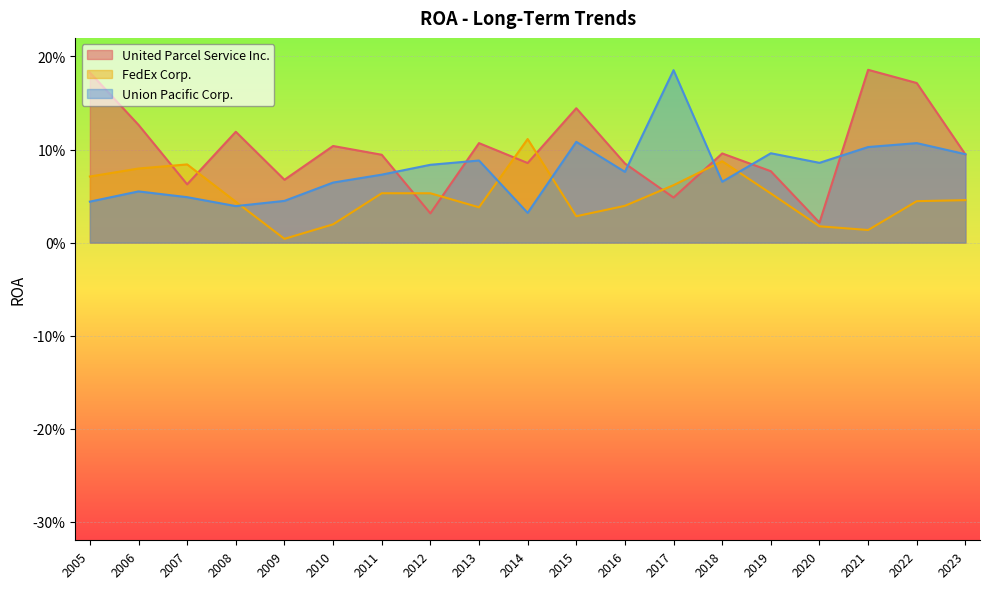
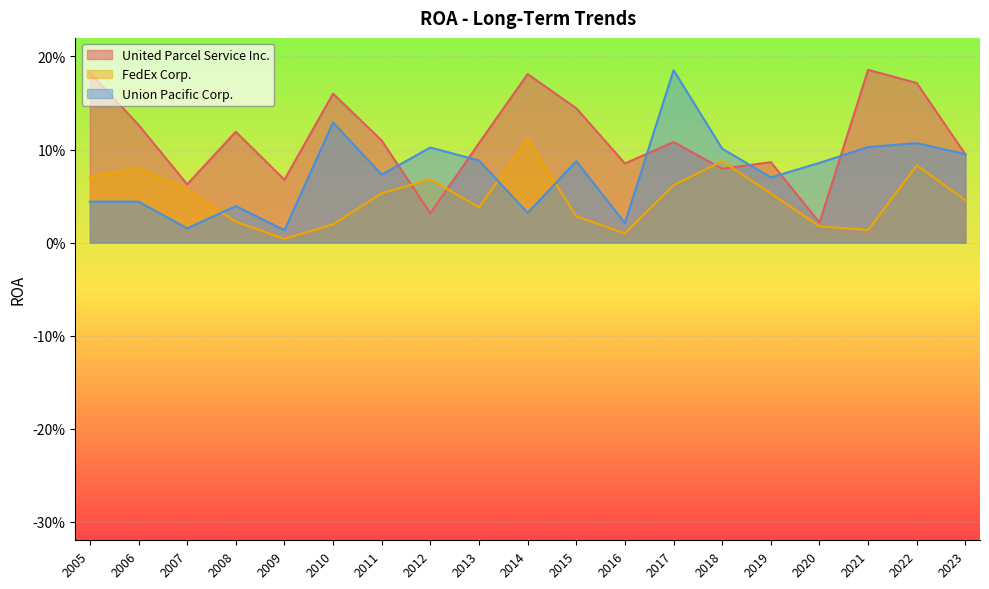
  {
    "United Parcel Service Inc.": {
      "2006": "13%",
      "2007": "6%",
      "2008": "12%",
      "2009": "7%",
-     "2010": "10%",
-     "2011": "9%",
+     "2010": "16%",
+     "2011": "11%",
      "2012": "3%",
      "2013": "11%",
-     "2014": "9%",
+     "2014": "18%",
      "2015": "14%",
      "2016": "9%",
-     "2017": "5%",
-     "2018": "10%",
-     "2019": "8%",
+     "2017": "11%",
+     "2018": "8%",
+     "2019": "9%",
      "2020": "2%",
      "2021": "19%",
      "2022": "17%"
    },
    "FedEx Corp.": {
      "2005": "7%",
      "2006": "8%",
-     "2007": "8%",
-     "2008": "4%",
+     "2007": "6%",
+     "2008": "2%",
      "2009": "0%",
      "2010": "2%",
      "2011": "5%",
-     "2012": "5%",
+     "2012": "7%",
      "2013": "4%",
      "2014": "11%",
      "2015": "3%",
-     "2016": "4%",
+     "2016": "1%",
      "2017": "6%",
      "2018": "9%",
      "2019": "5%",
      "2020": "2%",
      "2021": "1%",
-     "2022": "4%",
+     "2022": "8%",
      "2023": "5%"
    },
    "Union Pacific Corp.": {
      "2005": "4%",
-     "2006": "6%",
-     "2007": "5%",
+     "2006": "4%",
+     "2007": "2%",
      "2008": "4%",
-     "2009": "4%",
-     "2010": "6%",
+     "2009": "1%",
+     "2010": "13%",
      "2011": "7%",
-     "2012": "8%",
+     "2012": "10%",
      "2013": "9%",
      "2014": "3%",
-     "2015": "11%",
-     "2016": "8%",
+     "2015": "9%",
+     "2016": "2%",
      "2017": "19%",
-     "2018": "7%",
-     "2019": "10%",
+     "2018": "10%",
+     "2019": "7%",
      "2020": "9%",
      "2021": "10%",
      "2022": "11%"
    }
  }
